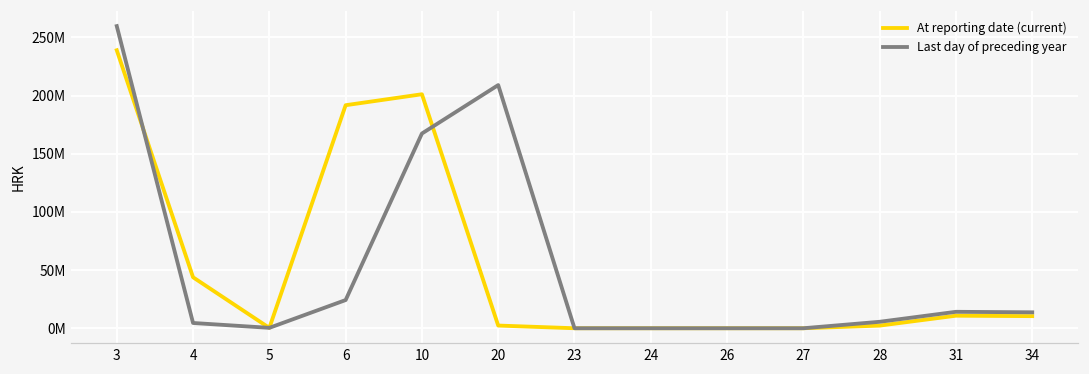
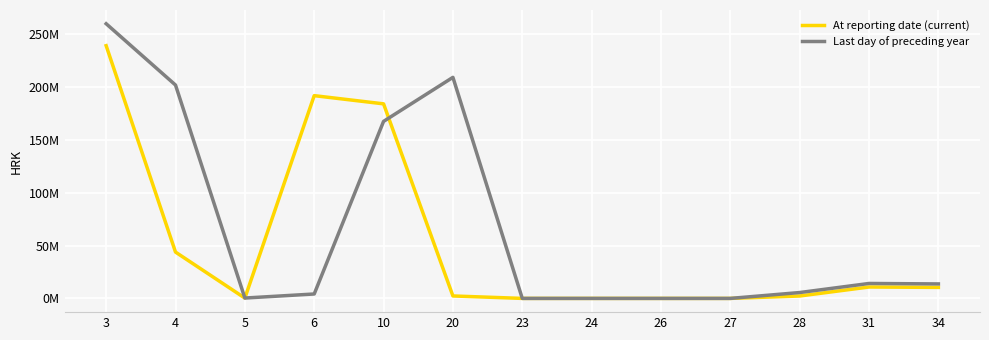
  {
    "At reporting date (current)": {
      "3": 239000000,
      "4": 44000000,
      "6": 192000000,
-     "10": 201000000,
+     "10": 184000000,
      "20": 2000000,
      "28": 2000000,
      "31": 11000000,
      "34": 10000000
    },
    "Last day of preceding year": {
      "3": 260000000,
-     "4": 5000000,
-     "6": 24000000,
+     "4": 202000000,
+     "6": 4000000,
      "10": 167000000,
      "20": 209000000,
      "28": 6000000,
      "31": 14000000,
      "34": 14000000
    }
  }
